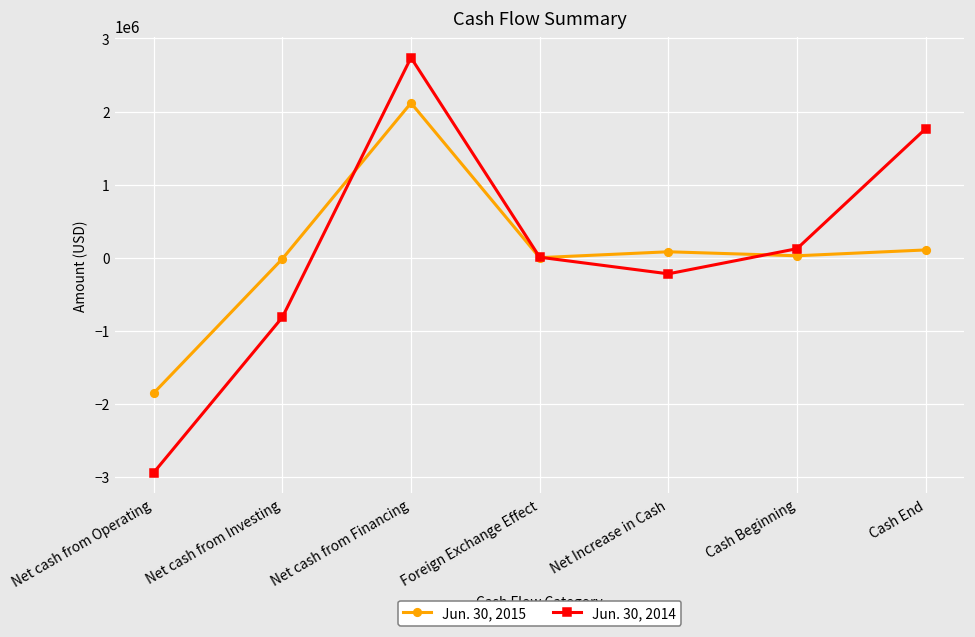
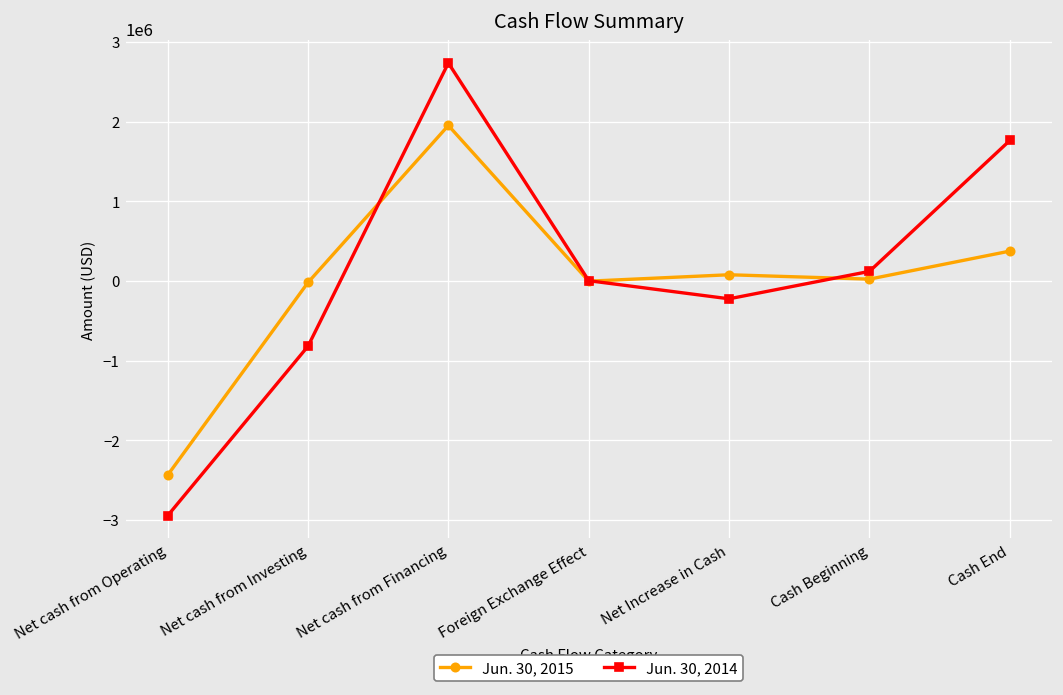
  {
    "Jun. 30, 2015": {
-     "Net cash from Operating": -1900000,
+     "Net cash from Operating": -2400000,
      "Net cash from Investing": 0,
-     "Net cash from Financing": 2100000,
+     "Net cash from Financing": 2000000,
      "Net Increase in Cash": 100000,
      "Cash Beginning": 0,
-     "Cash End": 100000
+     "Cash End": 400000
    },
    "Jun. 30, 2014": {
      "Net cash from Operating": -2900000,
      "Net cash from Investing": -800000,
      "Net cash from Financing": 2700000,
      "Net Increase in Cash": -200000,
      "Cash Beginning": 100000,
      "Cash End": 1800000
    }
  }
